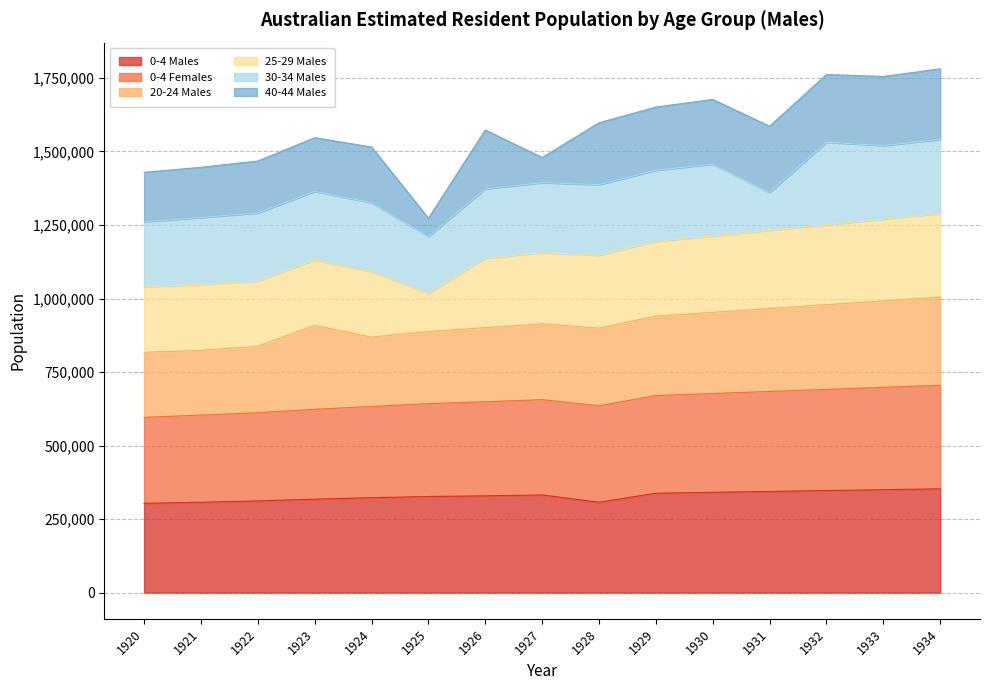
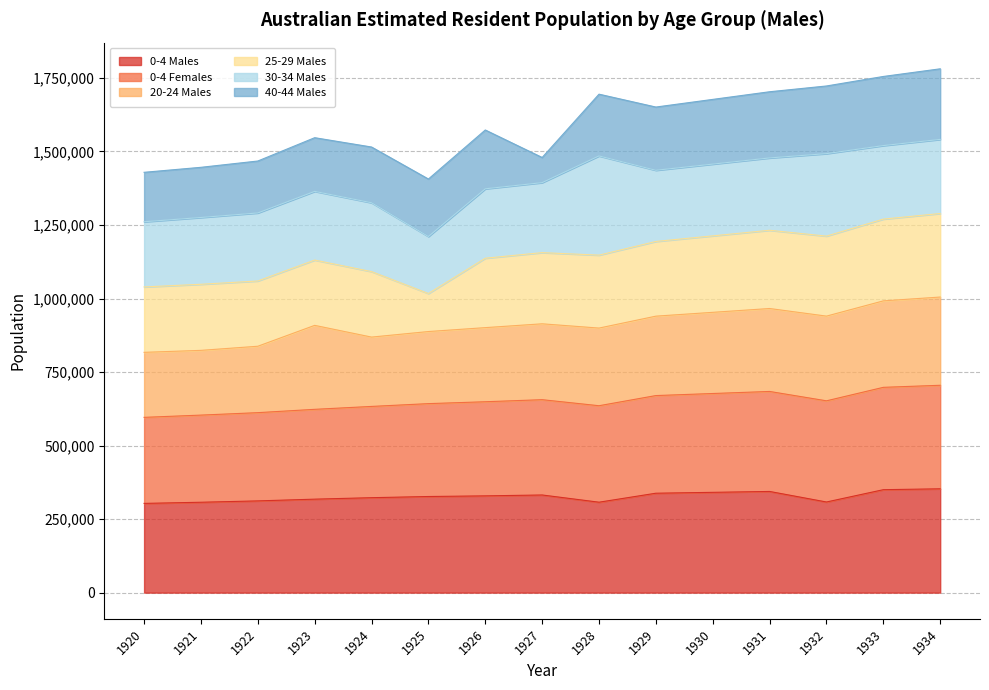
  {
    "0-4 Males": {
      "1920": "300,000",
      "1921": "310,000",
      "1922": "310,000",
      "1923": "320,000",
      "1924": "320,000",
      "1925": "330,000",
      "1926": "330,000",
      "1927": "330,000",
      "1928": "310,000",
      "1929": "340,000",
      "1930": "340,000",
      "1931": "340,000",
-     "1932": "350,000",
+     "1932": "310,000",
      "1933": "350,000",
      "1934": "350,000"
    },
    "0-4 Females": {
      "1920": "290,000",
      "1921": "300,000",
      "1922": "300,000",
      "1923": "310,000",
      "1924": "310,000",
      "1925": "320,000",
      "1926": "320,000",
      "1927": "320,000",
      "1928": "330,000",
      "1929": "330,000",
      "1930": "340,000",
      "1931": "340,000",
      "1932": "340,000",
      "1933": "350,000",
      "1934": "350,000"
    },
    "20-24 Males": {
      "1920": "220,000",
      "1921": "220,000",
      "1922": "230,000",
      "1923": "290,000",
      "1924": "240,000",
      "1925": "250,000",
      "1926": "250,000",
      "1927": "260,000",
      "1928": "260,000",
      "1929": "270,000",
      "1930": "280,000",
      "1931": "280,000",
      "1932": "290,000",
      "1933": "290,000",
      "1934": "300,000"
    },
    "25-29 Males": {
      "1920": "220,000",
      "1921": "220,000",
      "1922": "220,000",
      "1923": "220,000",
      "1924": "220,000",
      "1925": "130,000",
      "1926": "240,000",
      "1927": "240,000",
      "1928": "250,000",
      "1929": "250,000",
      "1930": "260,000",
      "1931": "270,000",
      "1932": "270,000",
      "1933": "280,000",
      "1934": "280,000"
    },
    "30-34 Males": {
      "1920": "220,000",
      "1921": "230,000",
      "1922": "230,000",
      "1923": "230,000",
      "1924": "230,000",
      "1925": "190,000",
      "1926": "240,000",
      "1927": "240,000",
-     "1928": "240,000",
+     "1928": "340,000",
      "1929": "240,000",
      "1930": "240,000",
-     "1931": "130,000",
+     "1931": "250,000",
      "1932": "280,000",
      "1933": "250,000",
      "1934": "250,000"
    },
    "40-44 Males": {
      "1920": "170,000",
      "1921": "170,000",
      "1922": "180,000",
      "1923": "180,000",
      "1924": "190,000",
-     "1925": "60,000",
+     "1925": "200,000",
      "1926": "200,000",
      "1927": "90,000",
      "1928": "210,000",
      "1929": "220,000",
      "1930": "220,000",
      "1931": "230,000",
      "1932": "230,000",
      "1933": "240,000",
      "1934": "240,000"
    }
  }
